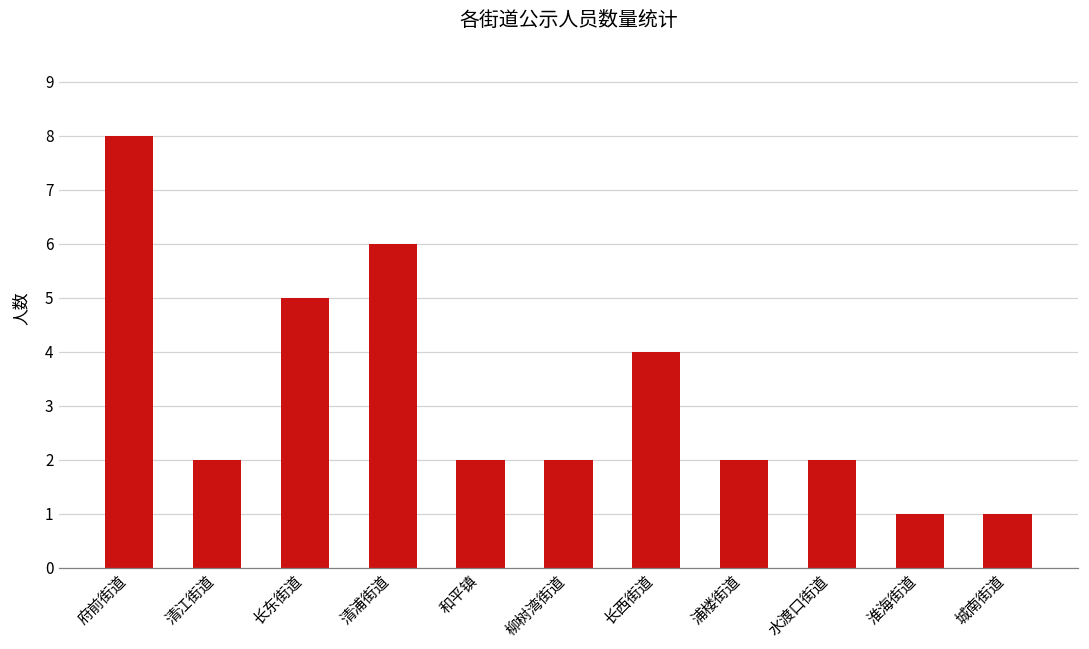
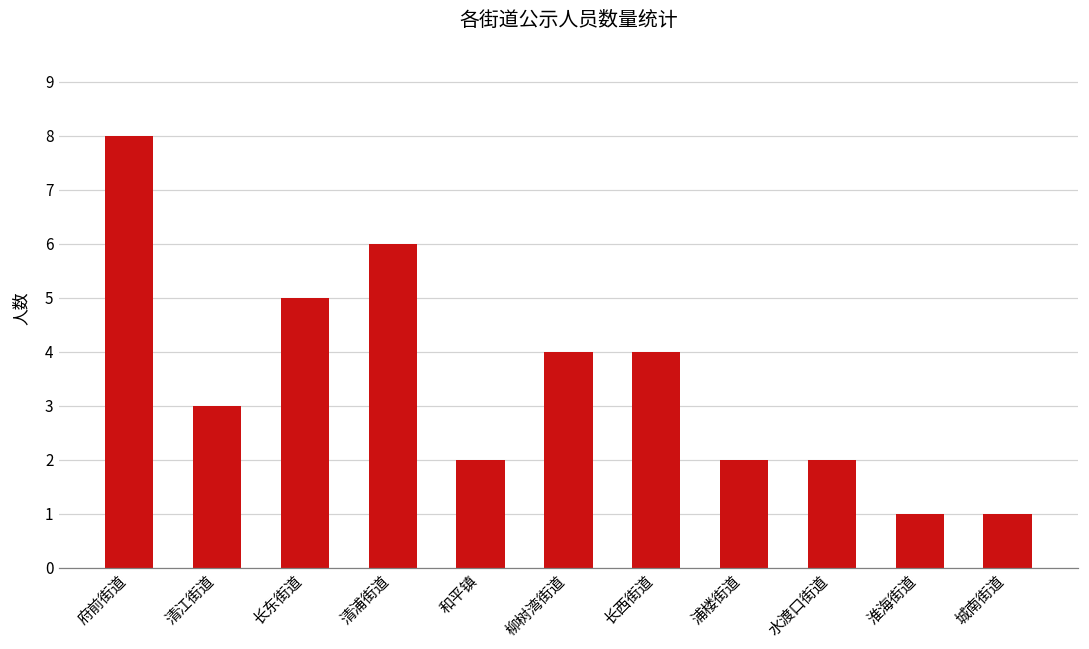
  {
    "府前街道": 8,
-   "清江街道": 2,
+   "清江街道": 3,
    "长东街道": 5,
    "清浦街道": 6,
    "和平镇": 2,
-   "柳树湾街道": 2,
+   "柳树湾街道": 4,
    "长西街道": 4,
    "浦楼街道": 2,
    "水渡口街道": 2,
    "淮海街道": 1,
    "城南街道": 1
  }
